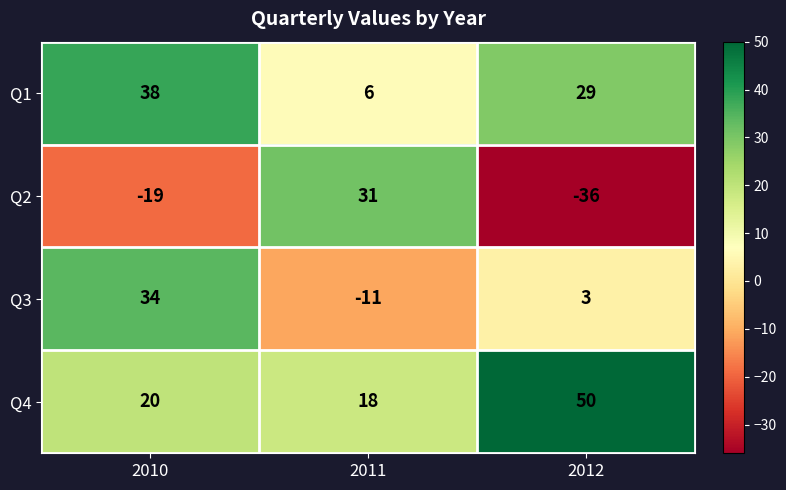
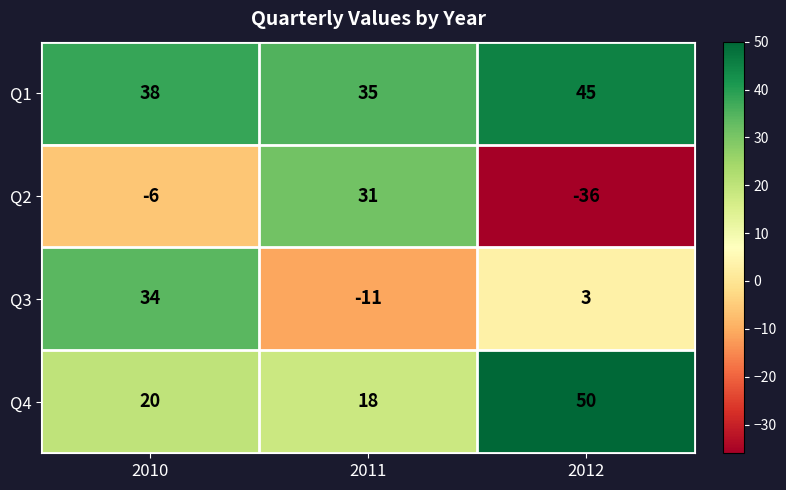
  {
    "Q1": {
      "2010": 38,
-     "2011": 6,
-     "2012": 29
+     "2011": 35,
+     "2012": 45
    },
    "Q2": {
-     "2010": -19,
+     "2010": -6,
      "2011": 31,
      "2012": -36
    },
    "Q3": {
      "2010": 34,
      "2011": -11,
      "2012": 3
    },
    "Q4": {
      "2010": 20,
      "2011": 18,
      "2012": 50
    }
  }
